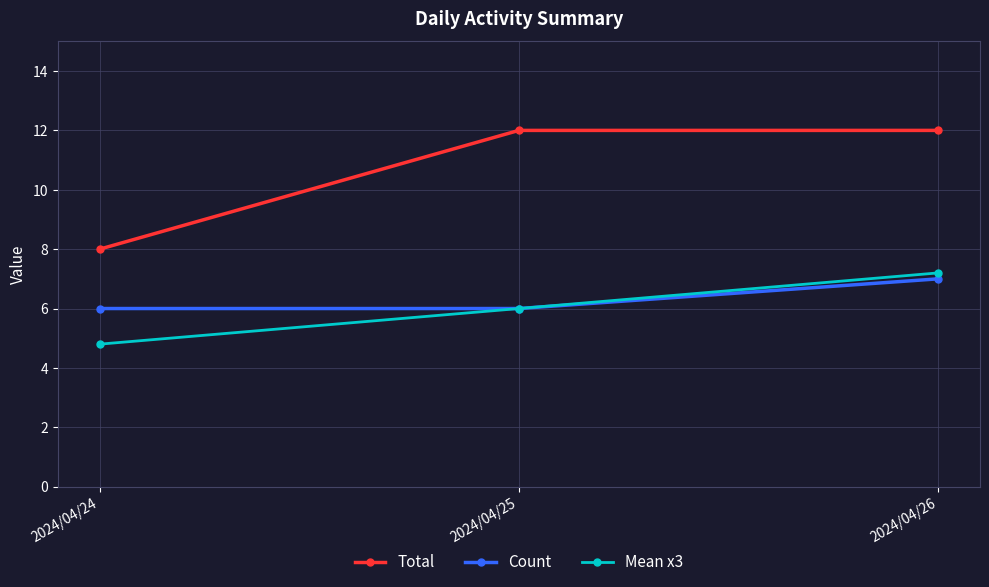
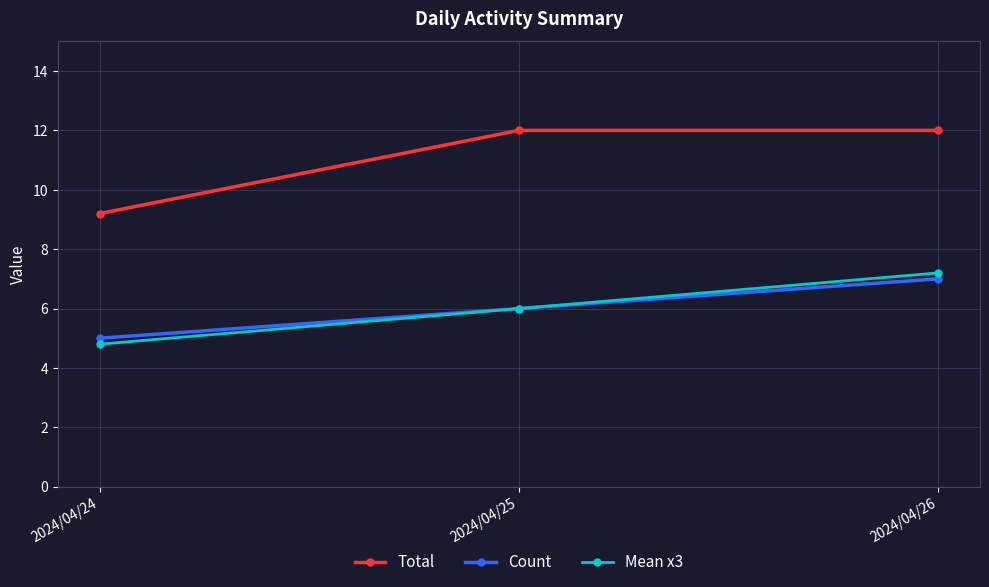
  {
    "Total": {
-     "2024/04/24": 8.0,
+     "2024/04/24": 9.2,
      "2024/04/25": 12.0,
      "2024/04/26": 12.0
    },
    "Count": {
-     "2024/04/24": 6,
+     "2024/04/24": 5,
      "2024/04/26": 7
    },
    "Mean x3": {
      "2024/04/24": 4.8,
      "2024/04/26": 7.2
    }
  }
